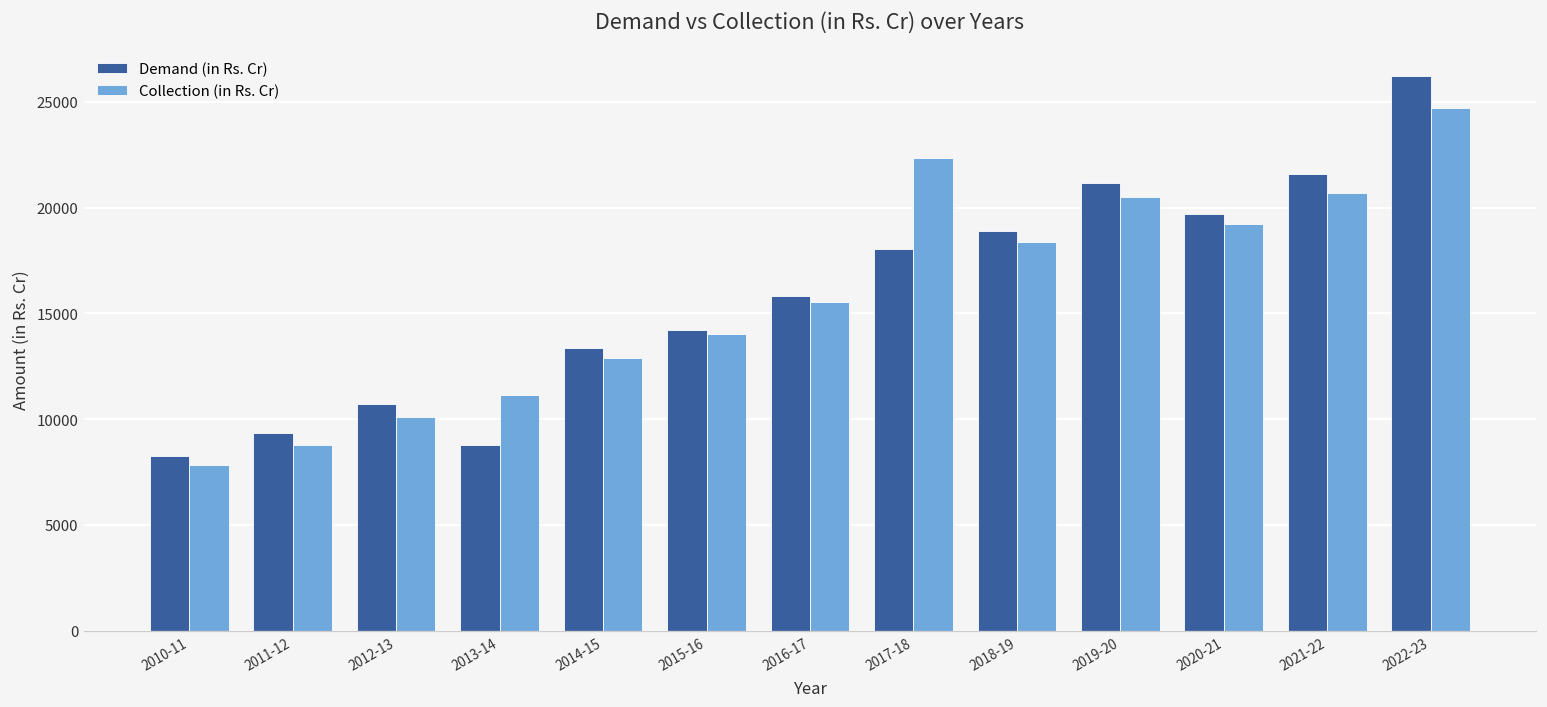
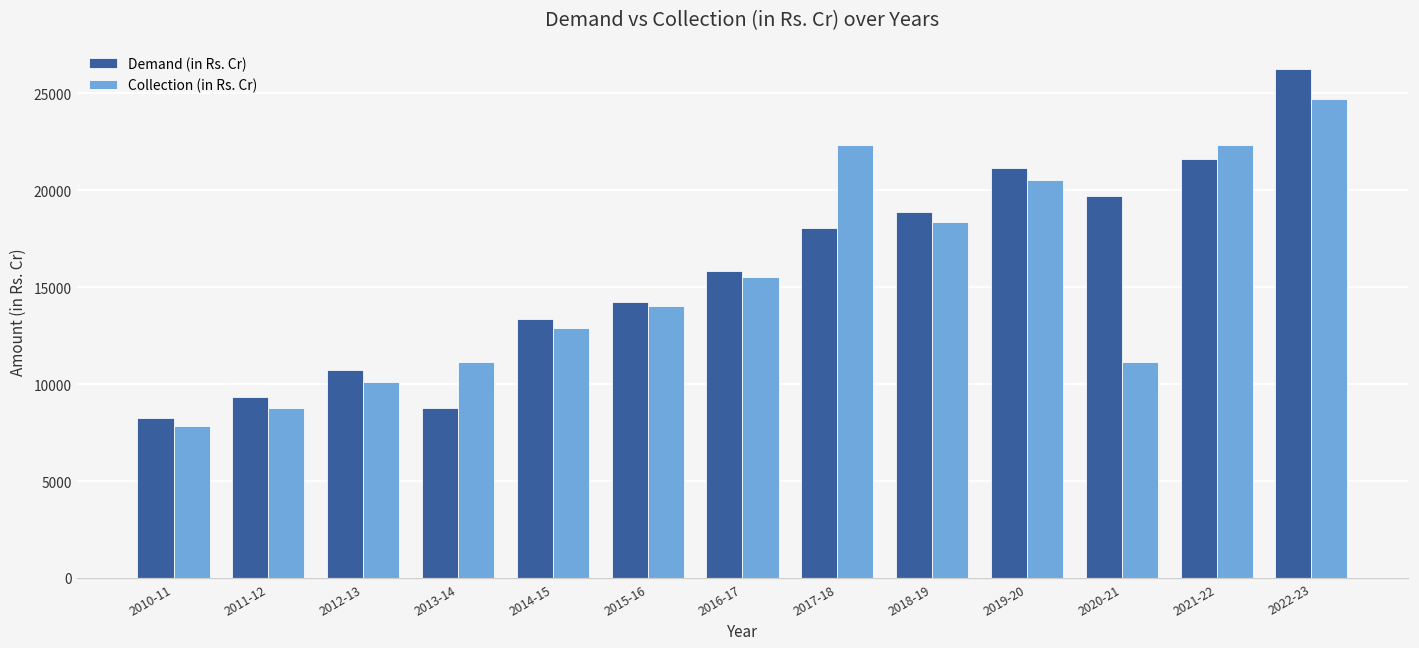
  {
    "Demand (in Rs. Cr)": {
      "2010-11": 8200,
      "2011-12": 9300,
      "2012-13": 10700,
      "2013-14": 8800,
      "2014-15": 13400,
      "2015-16": 14200,
      "2016-17": 15800,
      "2017-18": 18000,
      "2018-19": 18900,
      "2019-20": 21200,
      "2020-21": 19700,
      "2021-22": 21600,
      "2022-23": 26200
    },
    "Collection (in Rs. Cr)": {
      "2010-11": 7900,
      "2011-12": 8800,
      "2012-13": 10100,
      "2013-14": 11100,
      "2014-15": 12900,
      "2015-16": 14000,
      "2016-17": 15500,
      "2017-18": 22300,
      "2018-19": 18400,
      "2019-20": 20500,
-     "2020-21": 19200,
-     "2021-22": 20700,
+     "2020-21": 11200,
+     "2021-22": 22300,
      "2022-23": 24700
    }
  }
